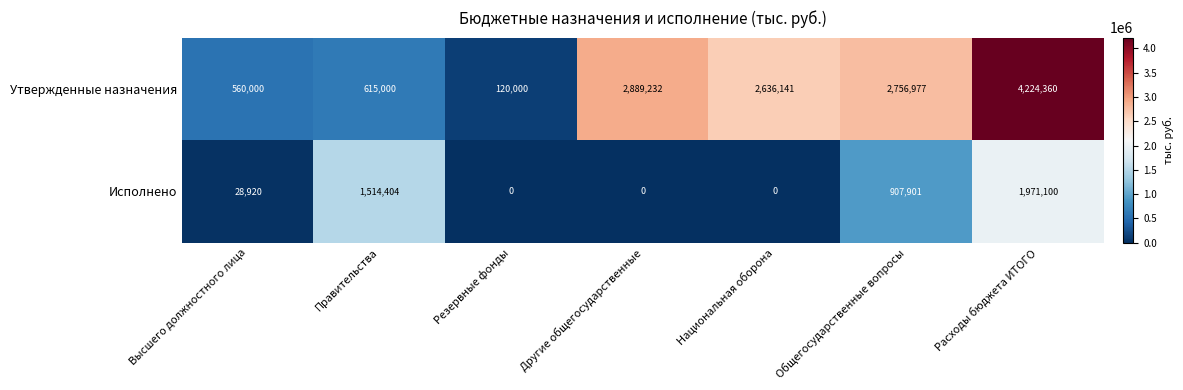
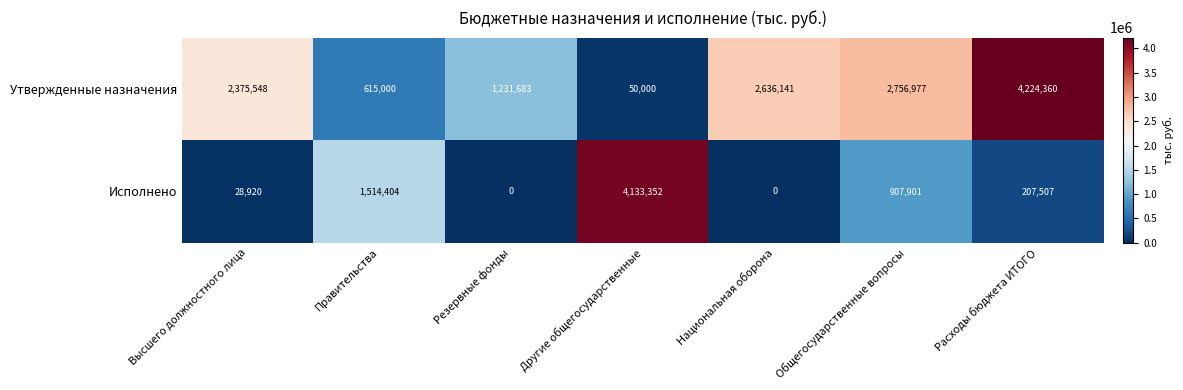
  {
    "Утвержденные назначения": {
-     "Высшего должностного лица": "560,000",
+     "Высшего должностного лица": "2,375,548",
      "Правительства": "615,000",
-     "Резервные фонды": "120,000",
-     "Другие общегосударственные": "2,889,232",
+     "Резервные фонды": "1,231,683",
+     "Другие общегосударственные": "50,000",
      "Национальная оборона": "2,636,141",
      "Общегосударственные вопросы": "2,756,977",
      "Расходы бюджета ИТОГО": "4,224,360"
    },
    "Исполнено": {
      "Высшего должностного лица": "28,920",
      "Правительства": "1,514,404",
      "Резервные фонды": "0",
-     "Другие общегосударственные": "0",
+     "Другие общегосударственные": "4,133,352",
      "Национальная оборона": "0",
      "Общегосударственные вопросы": "907,901",
-     "Расходы бюджета ИТОГО": "1,971,100"
+     "Расходы бюджета ИТОГО": "207,507"
    }
  }
